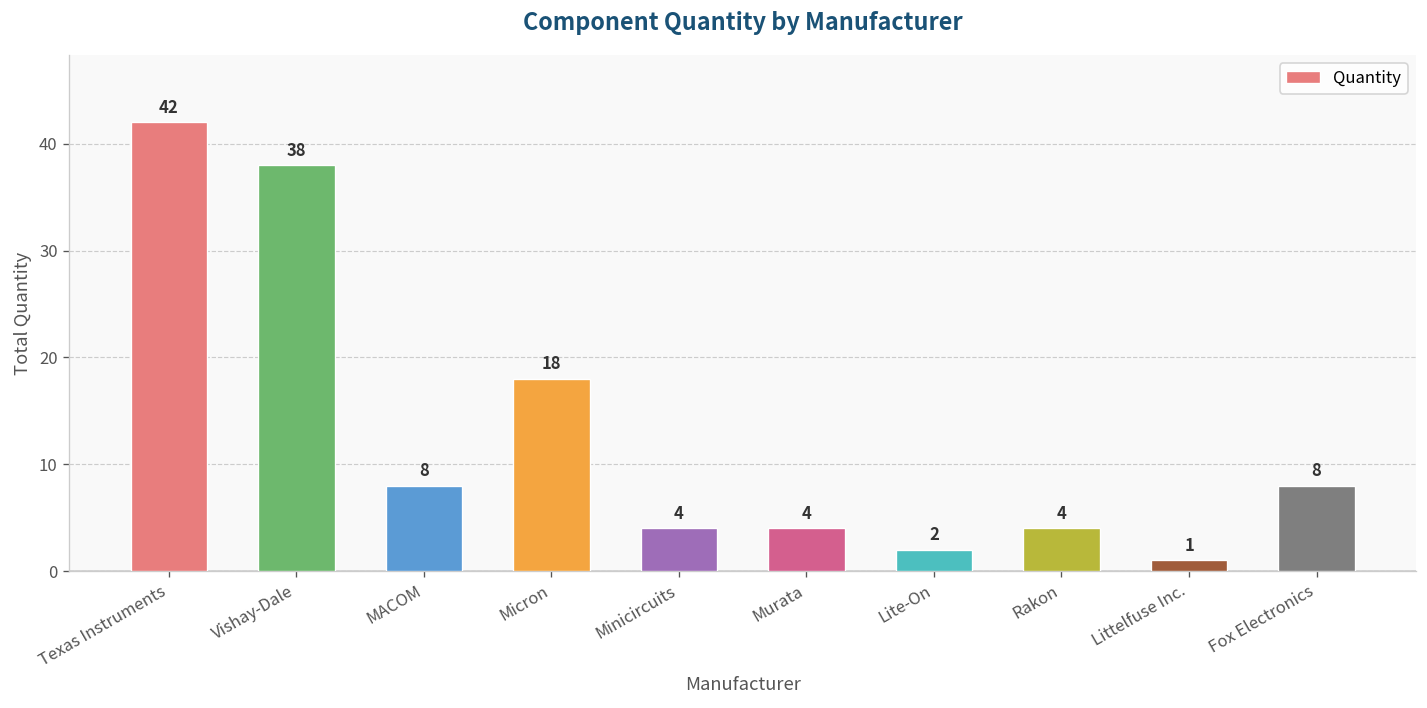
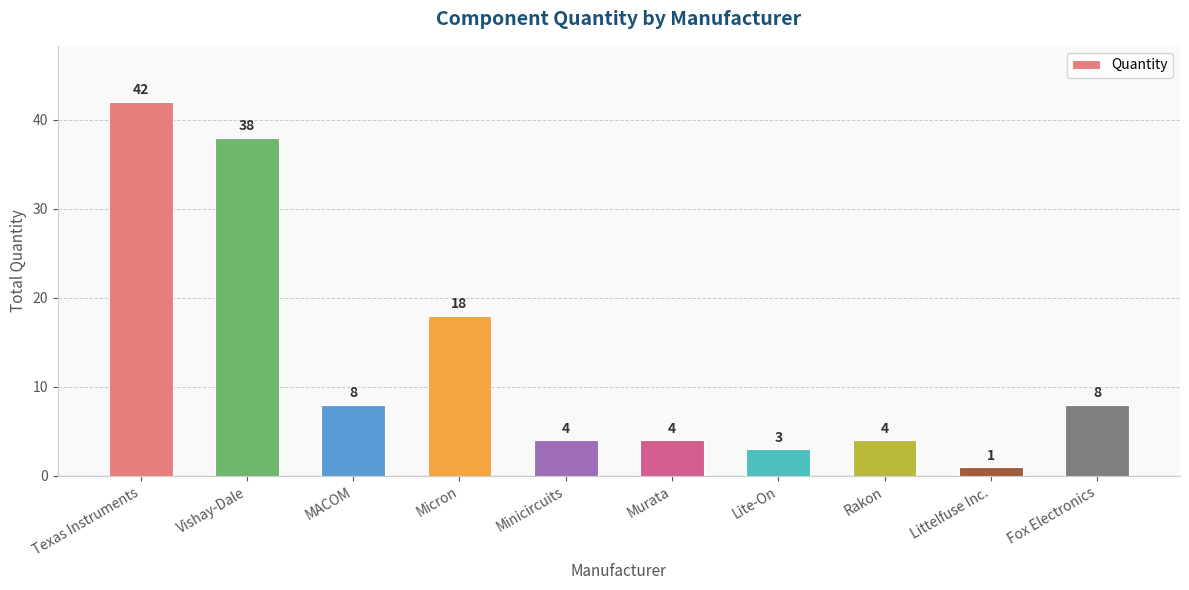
  {
    "Texas Instruments": 42,
    "Vishay-Dale": 38,
    "MACOM": 8,
    "Micron": 18,
    "Minicircuits": 4,
    "Murata": 4,
-   "Lite-On": 2,
+   "Lite-On": 3,
    "Rakon": 4,
    "Littelfuse Inc.": 1,
    "Fox Electronics": 8
  }
